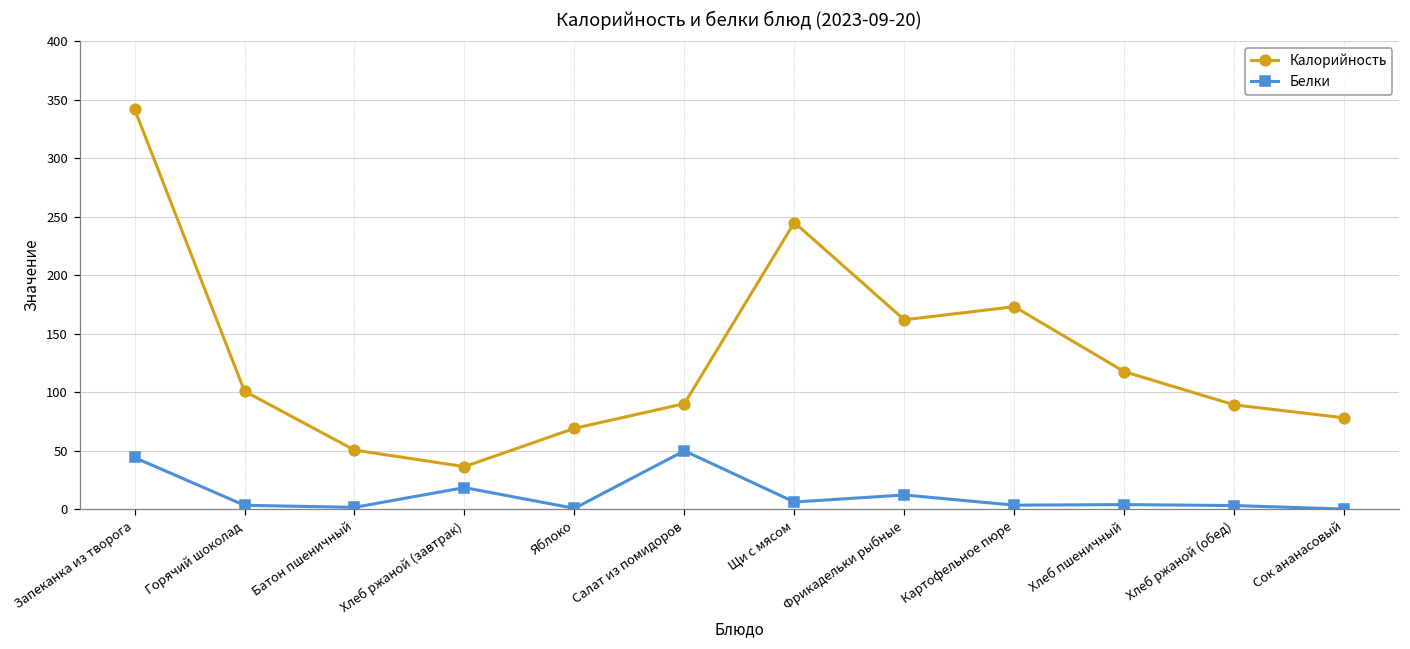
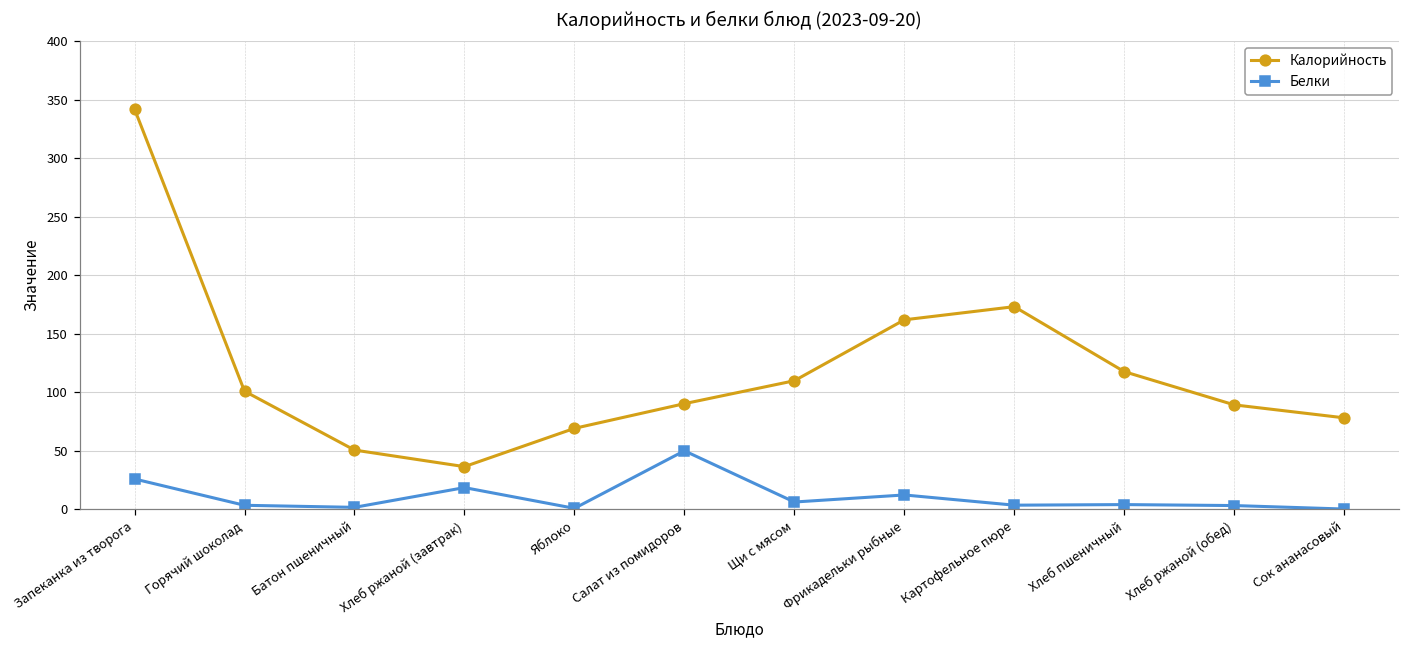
  {
    "Калорийность": {
      "Запеканка из творога": 342,
      "Горячий шоколад": 101,
      "Батон пшеничный": 50,
      "Хлеб ржаной (завтрак)": 36,
      "Яблоко": 69,
      "Салат из помидоров": 90,
-     "Щи с мясом": 245,
+     "Щи с мясом": 110,
      "Фрикадельки рыбные": 162,
      "Картофельное пюре": 173,
      "Хлеб пшеничный": 118,
      "Хлеб ржаной (обед)": 89,
      "Сок ананасовый": 78
    },
    "Белки": {
-     "Запеканка из творога": 44,
+     "Запеканка из творога": 26,
      "Горячий шоколад": 3,
      "Батон пшеничный": 1,
      "Хлеб ржаной (завтрак)": 18,
      "Яблоко": 1,
      "Салат из помидоров": 50,
      "Щи с мясом": 6,
      "Фрикадельки рыбные": 12,
      "Картофельное пюре": 3,
      "Хлеб пшеничный": 4,
      "Хлеб ржаной (обед)": 3,
      "Сок ананасовый": 0
    }
  }
